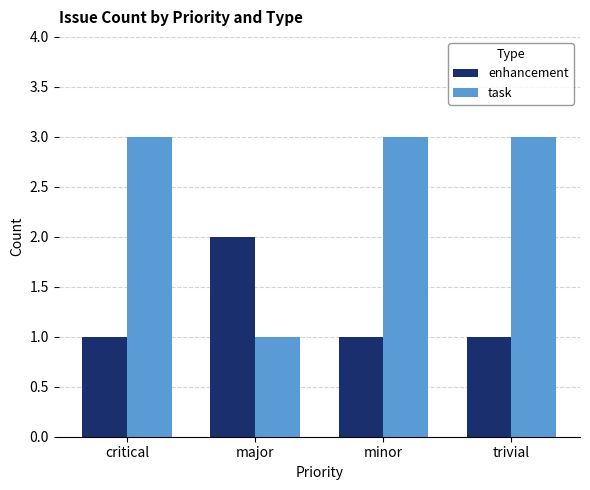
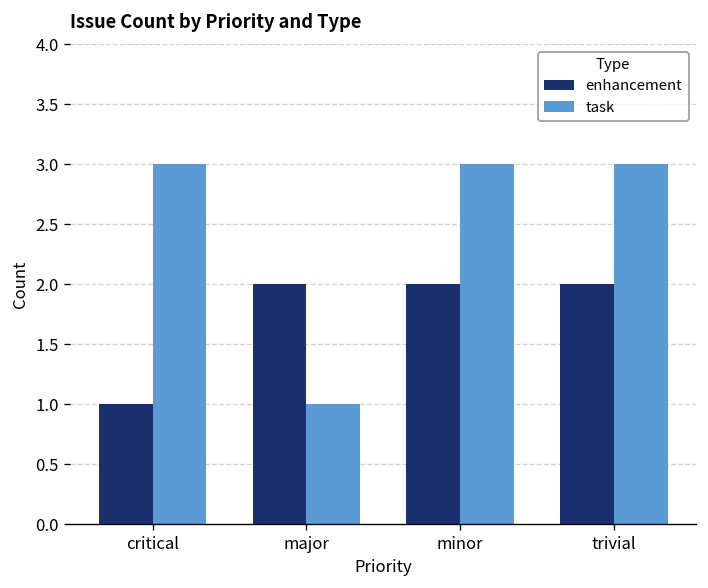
  {
    "enhancement": {
      "critical": 1,
      "major": 2,
-     "minor": 1,
-     "trivial": 1
+     "minor": 2,
+     "trivial": 2
    },
    "task": {
      "critical": 3,
      "major": 1,
      "minor": 3,
      "trivial": 3
    }
  }
